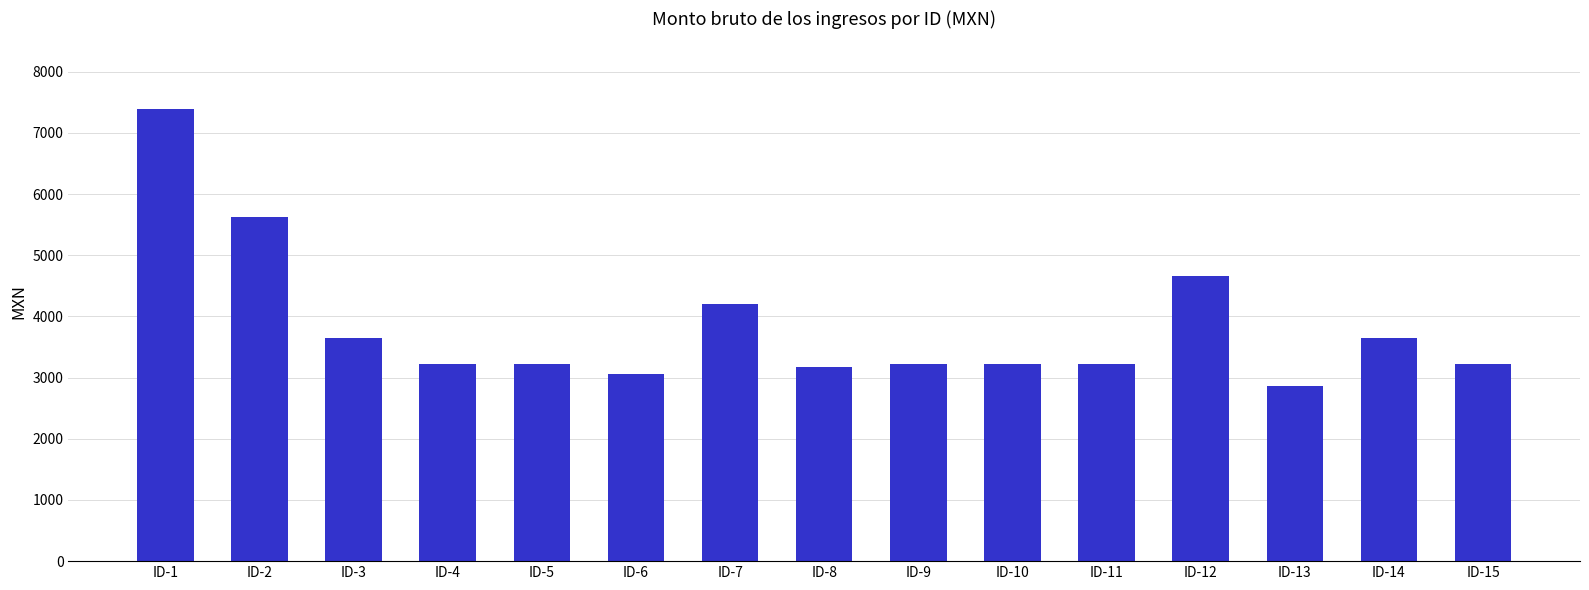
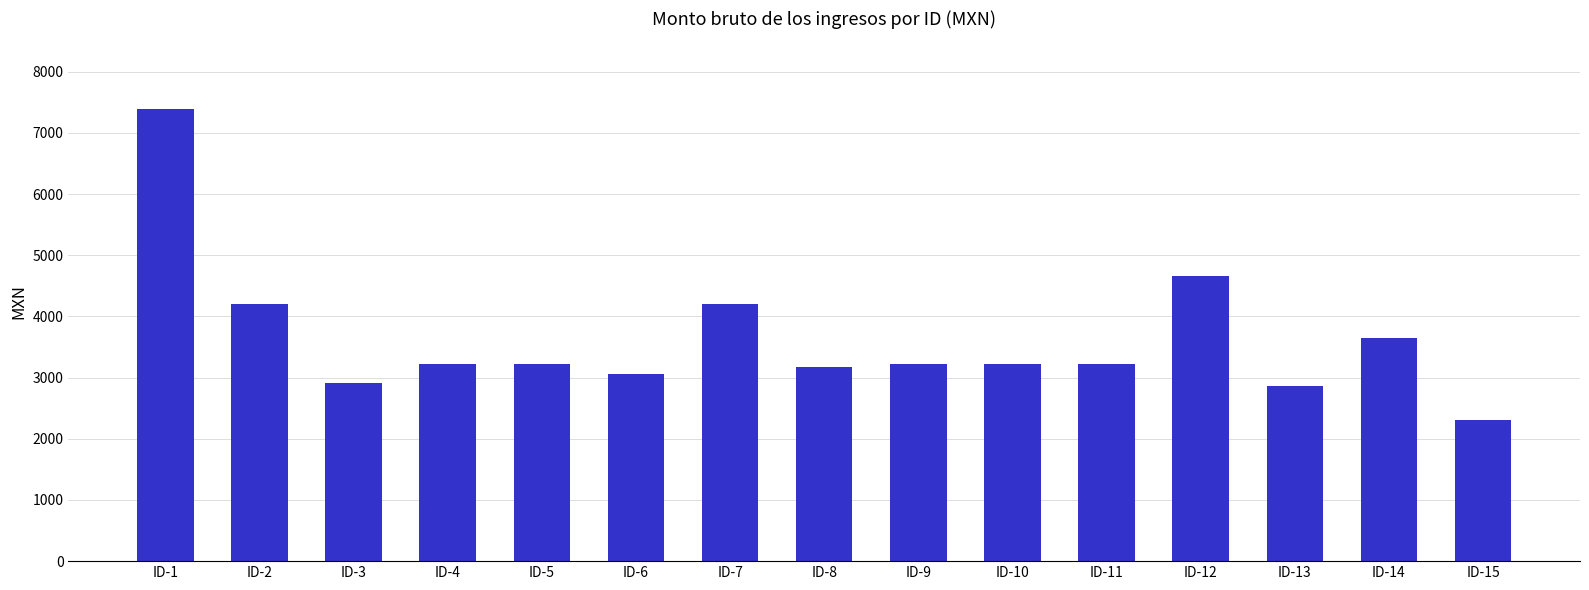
  {
    "ID-1": 7400,
-   "ID-2": 5600,
-   "ID-3": 3600,
+   "ID-2": 4200,
+   "ID-3": 2900,
    "ID-4": 3200,
    "ID-5": 3200,
    "ID-6": 3100,
    "ID-7": 4200,
    "ID-8": 3200,
    "ID-9": 3200,
    "ID-10": 3200,
    "ID-11": 3200,
    "ID-12": 4700,
    "ID-13": 2900,
    "ID-14": 3600,
-   "ID-15": 3200
+   "ID-15": 2300
  }
